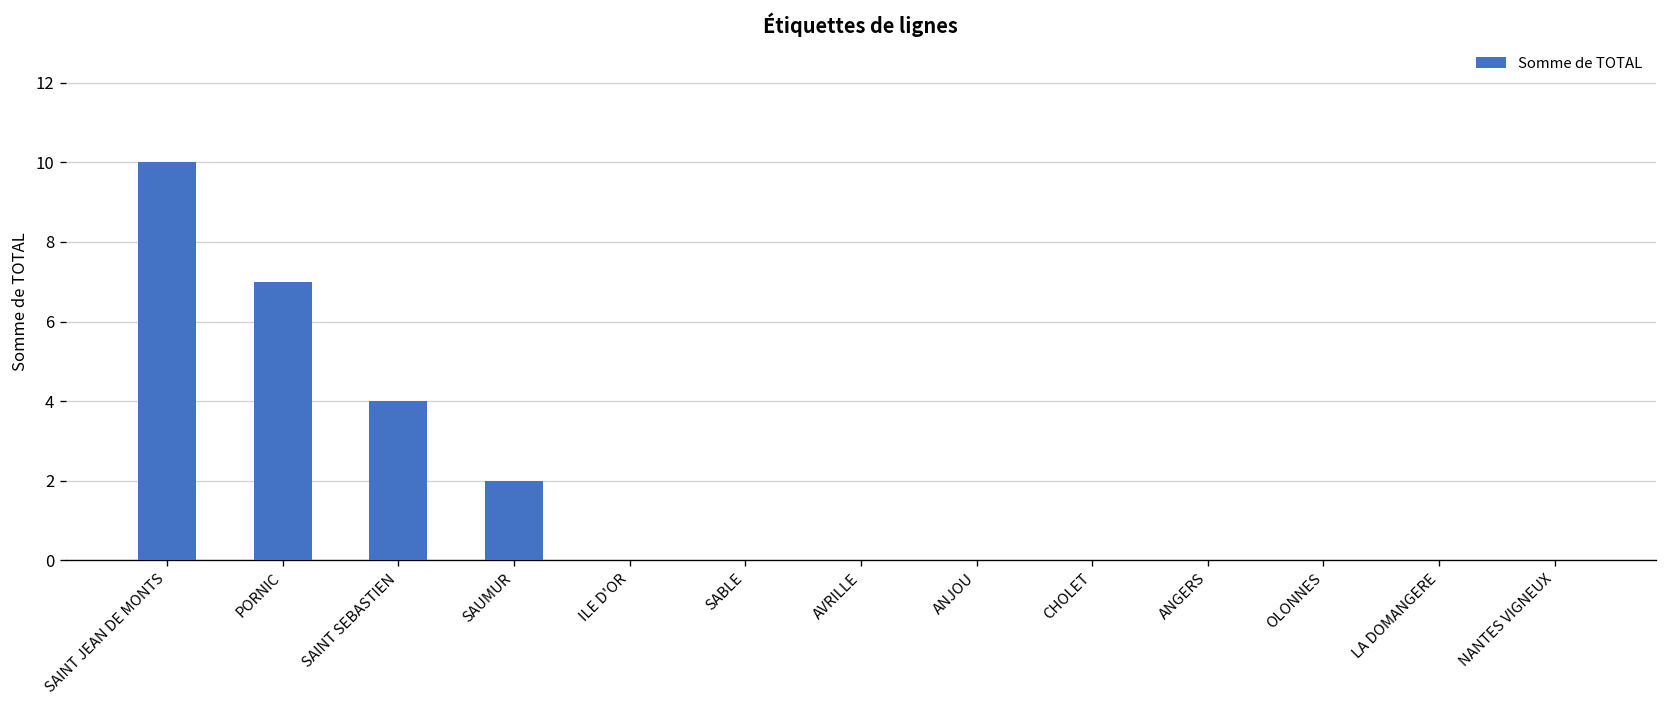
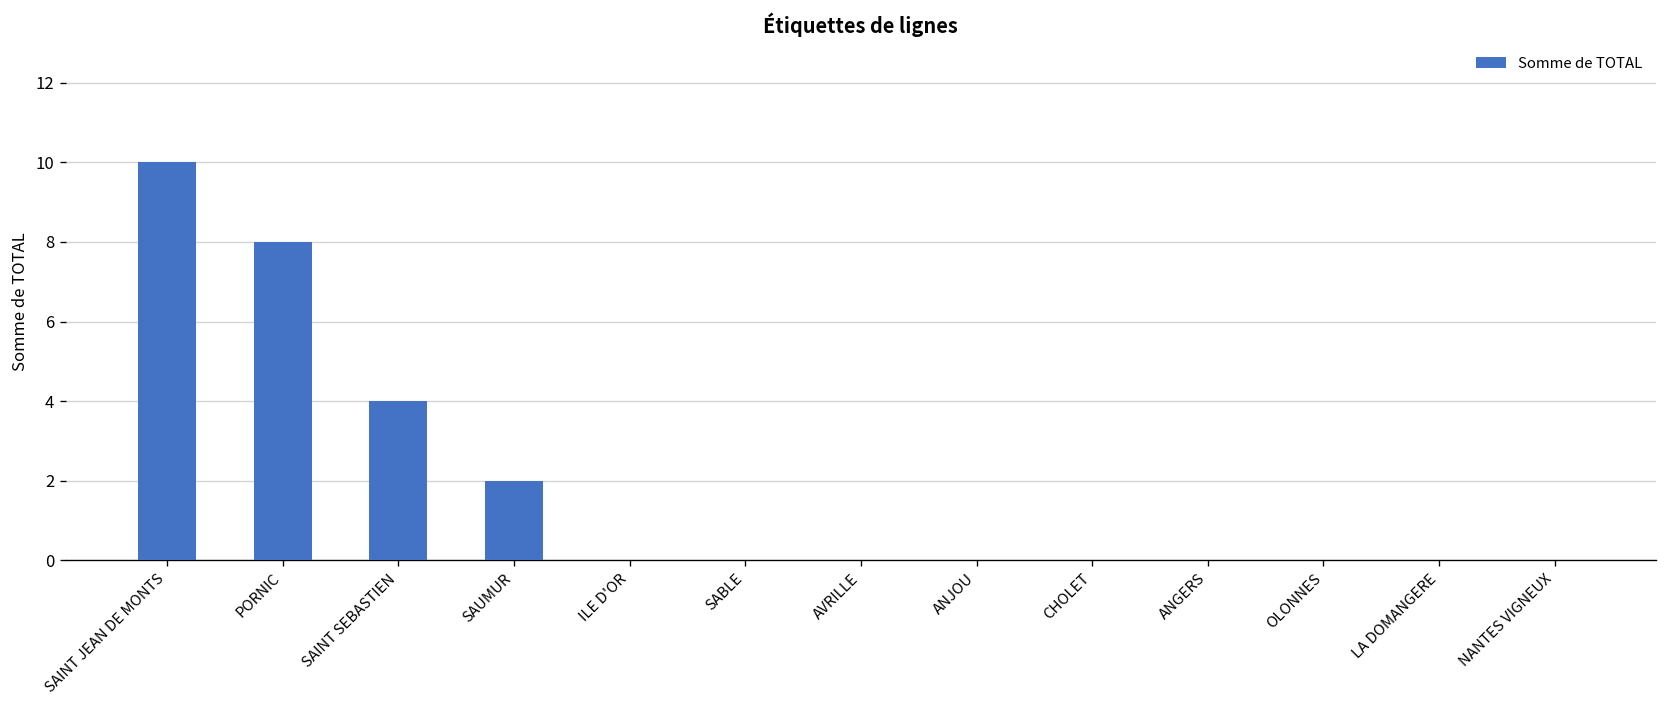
  {
    "SAINT JEAN DE MONTS": 10,
-   "PORNIC": 7,
+   "PORNIC": 8,
    "SAINT SEBASTIEN": 4,
    "SAUMUR": 2,
    "ILE D'OR": 0,
    "SABLE": 0,
    "AVRILLE": 0,
    "ANJOU": 0,
    "CHOLET": 0,
    "ANGERS": 0,
    "OLONNES": 0,
    "LA DOMANGERE": 0,
    "NANTES VIGNEUX": 0
  }
